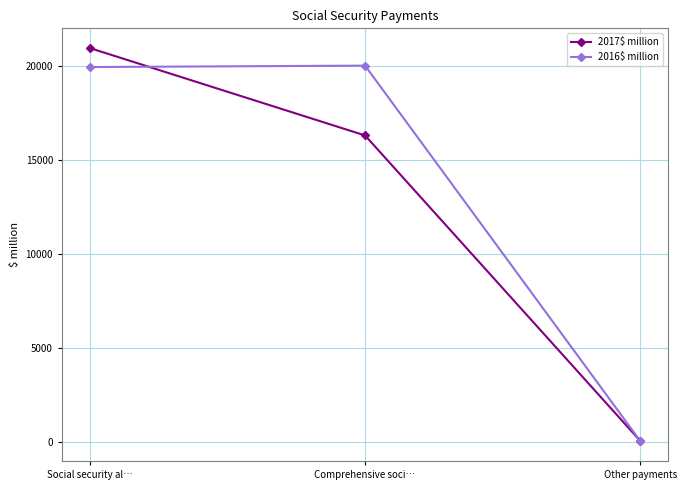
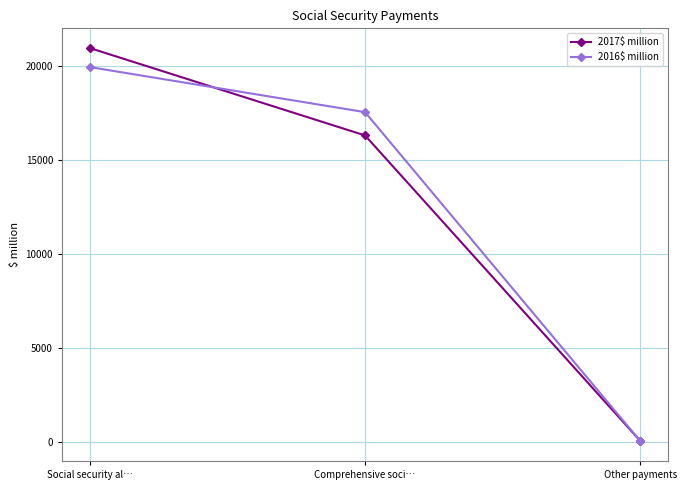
  {
    "2017$ million": {
      "Social security al…": 21000,
      "Comprehensive soci…": 16300
    },
    "2016$ million": {
      "Social security al…": 20000,
-     "Comprehensive soci…": 20000
+     "Comprehensive soci…": 17600
    }
  }
